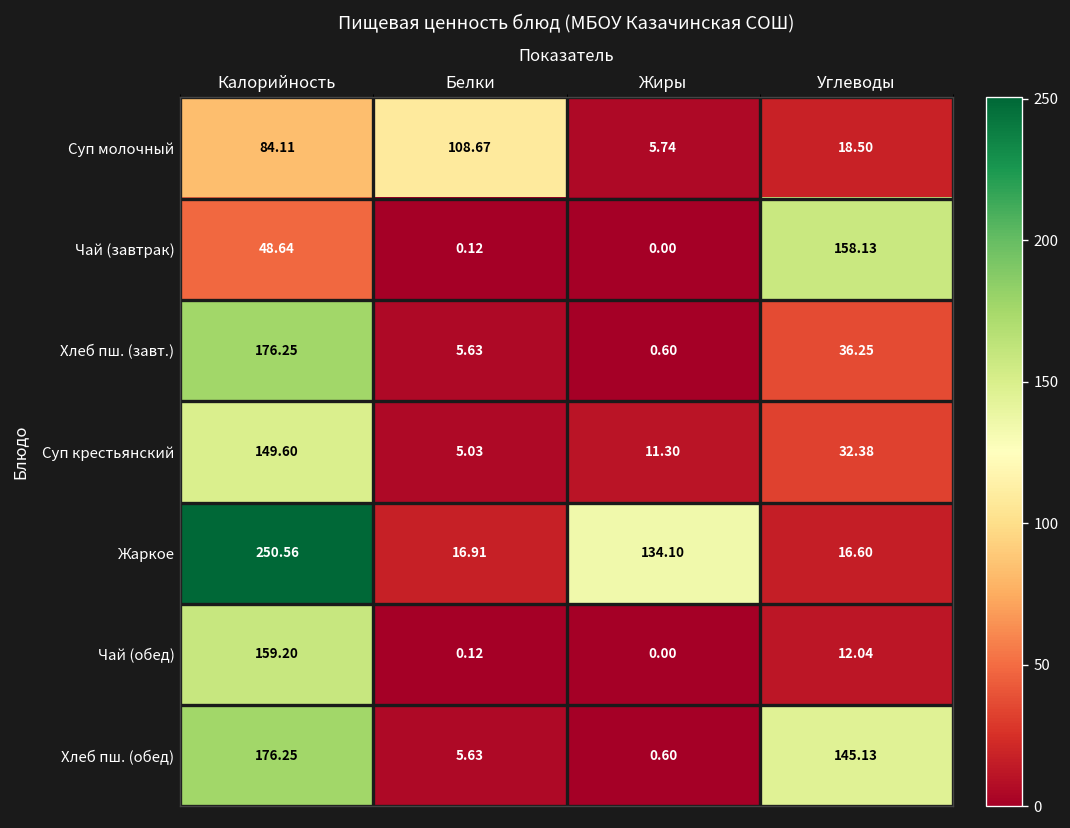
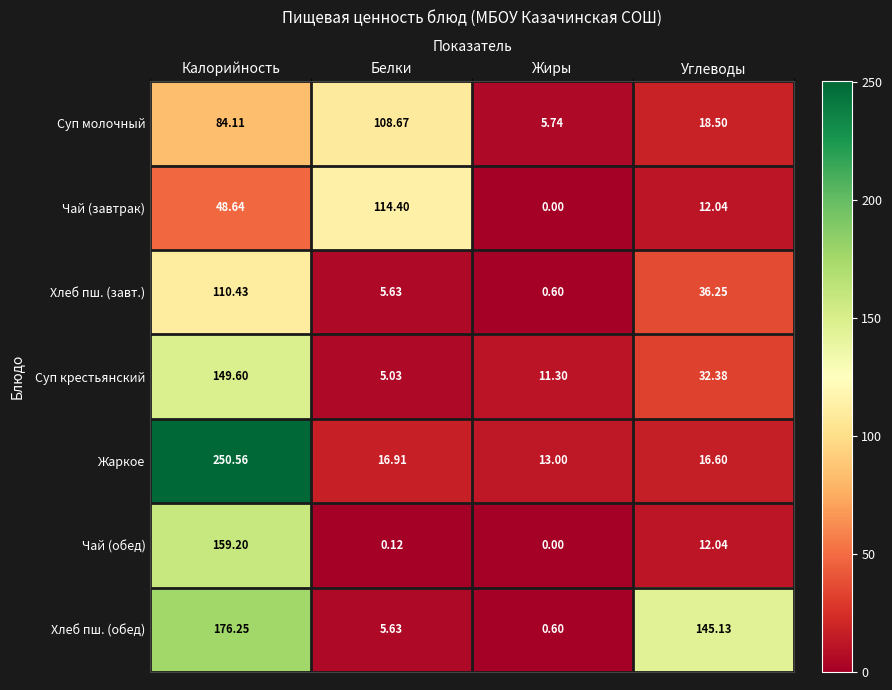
  {
    "Суп молочный": {
      "Калорийность": 84.11,
      "Белки": 108.67,
      "Жиры": 5.74,
      "Углеводы": 18.50
    },
    "Чай (завтрак)": {
      "Калорийность": 48.64,
-     "Белки": 0.12,
+     "Белки": 114.40,
      "Жиры": 0.00,
-     "Углеводы": 158.13
+     "Углеводы": 12.04
    },
    "Хлеб пш. (завт.)": {
-     "Калорийность": 176.25,
+     "Калорийность": 110.43,
      "Белки": 5.63,
      "Жиры": 0.60,
      "Углеводы": 36.25
    },
    "Суп крестьянский": {
      "Калорийность": 149.60,
      "Белки": 5.03,
      "Жиры": 11.30,
      "Углеводы": 32.38
    },
    "Жаркое": {
      "Калорийность": 250.56,
      "Белки": 16.91,
-     "Жиры": 134.10,
+     "Жиры": 13.00,
      "Углеводы": 16.60
    },
    "Чай (обед)": {
      "Калорийность": 159.20,
      "Белки": 0.12,
      "Жиры": 0.00,
      "Углеводы": 12.04
    },
    "Хлеб пш. (обед)": {
      "Калорийность": 176.25,
      "Белки": 5.63,
      "Жиры": 0.60,
      "Углеводы": 145.13
    }
  }
